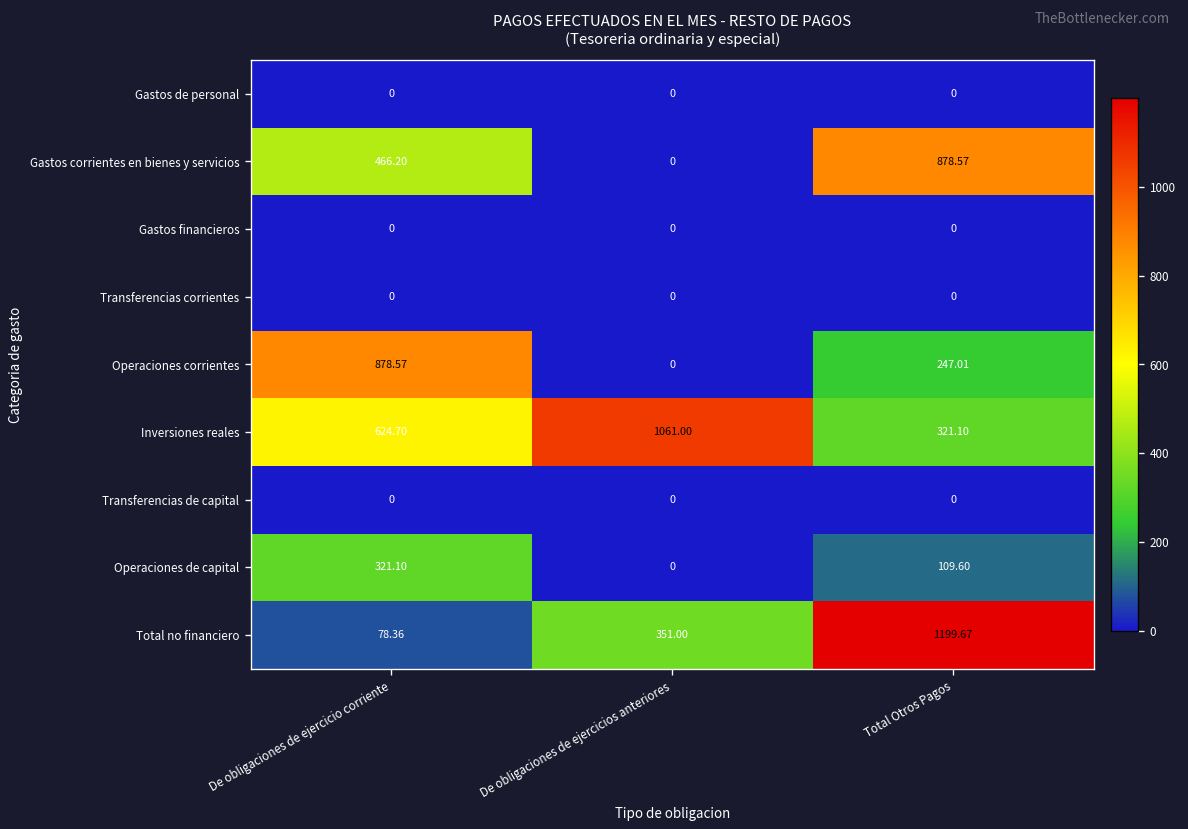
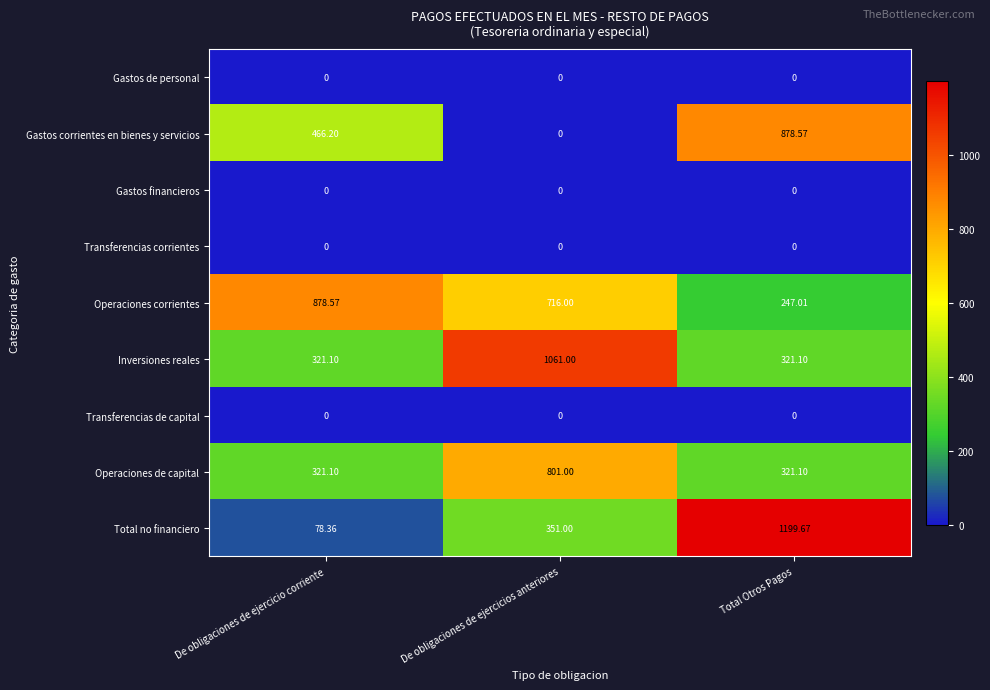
  {
    "Gastos de personal": {
      "De obligaciones de ejercicio corriente": 0,
      "De obligaciones de ejercicios anteriores": 0,
      "Total Otros Pagos": 0
    },
    "Gastos corrientes en bienes y servicios": {
      "De obligaciones de ejercicio corriente": 466.20,
      "De obligaciones de ejercicios anteriores": 0,
      "Total Otros Pagos": 878.57
    },
    "Gastos financieros": {
      "De obligaciones de ejercicio corriente": 0,
      "De obligaciones de ejercicios anteriores": 0,
      "Total Otros Pagos": 0
    },
    "Transferencias corrientes": {
      "De obligaciones de ejercicio corriente": 0,
      "De obligaciones de ejercicios anteriores": 0,
      "Total Otros Pagos": 0
    },
    "Operaciones corrientes": {
      "De obligaciones de ejercicio corriente": 878.57,
-     "De obligaciones de ejercicios anteriores": 0,
+     "De obligaciones de ejercicios anteriores": 716.00,
      "Total Otros Pagos": 247.01
    },
    "Inversiones reales": {
-     "De obligaciones de ejercicio corriente": 624.70,
+     "De obligaciones de ejercicio corriente": 321.10,
      "De obligaciones de ejercicios anteriores": 1061.00,
      "Total Otros Pagos": 321.10
    },
    "Transferencias de capital": {
      "De obligaciones de ejercicio corriente": 0,
      "De obligaciones de ejercicios anteriores": 0,
      "Total Otros Pagos": 0
    },
    "Operaciones de capital": {
      "De obligaciones de ejercicio corriente": 321.10,
-     "De obligaciones de ejercicios anteriores": 0,
-     "Total Otros Pagos": 109.60
+     "De obligaciones de ejercicios anteriores": 801.00,
+     "Total Otros Pagos": 321.10
    },
    "Total no financiero": {
      "De obligaciones de ejercicio corriente": 78.36,
      "De obligaciones de ejercicios anteriores": 351.00,
      "Total Otros Pagos": 1199.67
    }
  }
